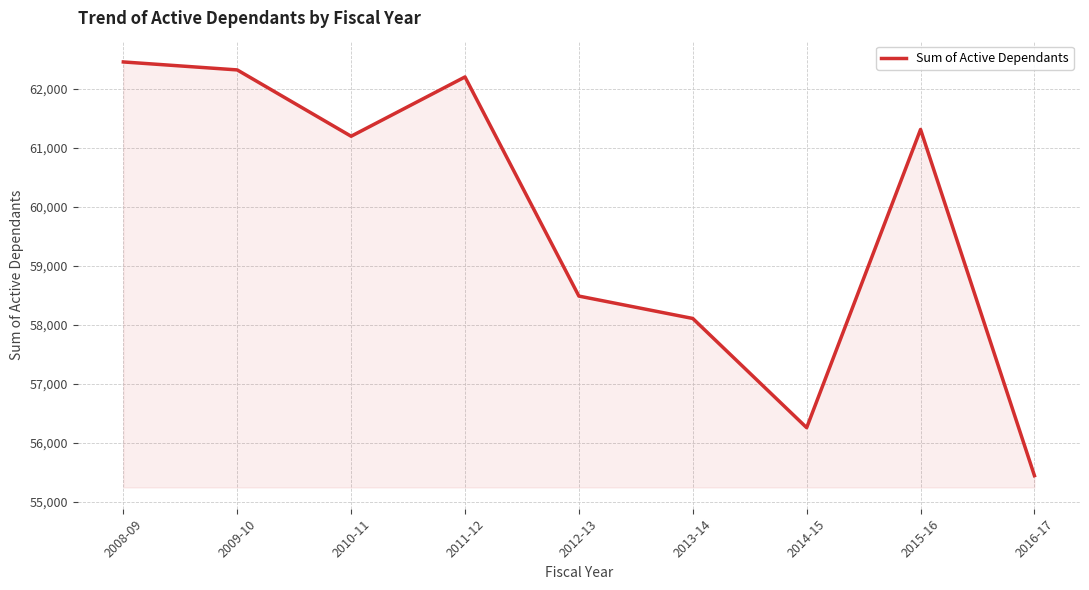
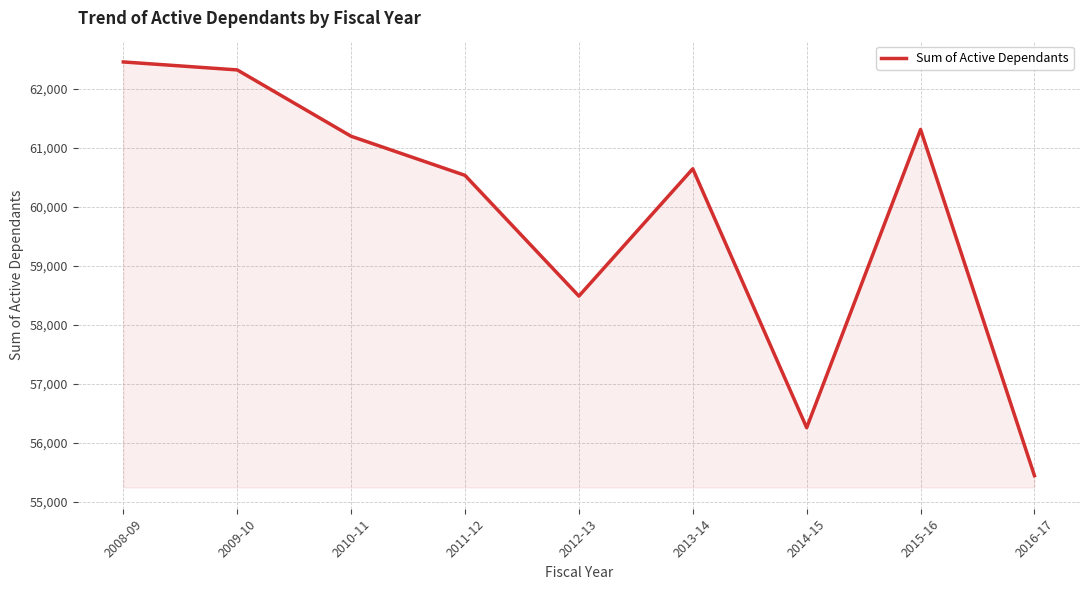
  {
    "2008-09": "62,500",
    "2009-10": "62,300",
    "2010-11": "61,200",
-   "2011-12": "62,200",
+   "2011-12": "60,500",
    "2012-13": "58,500",
-   "2013-14": "58,100",
+   "2013-14": "60,600",
    "2014-15": "56,300",
    "2015-16": "61,300",
    "2016-17": "55,400"
  }
